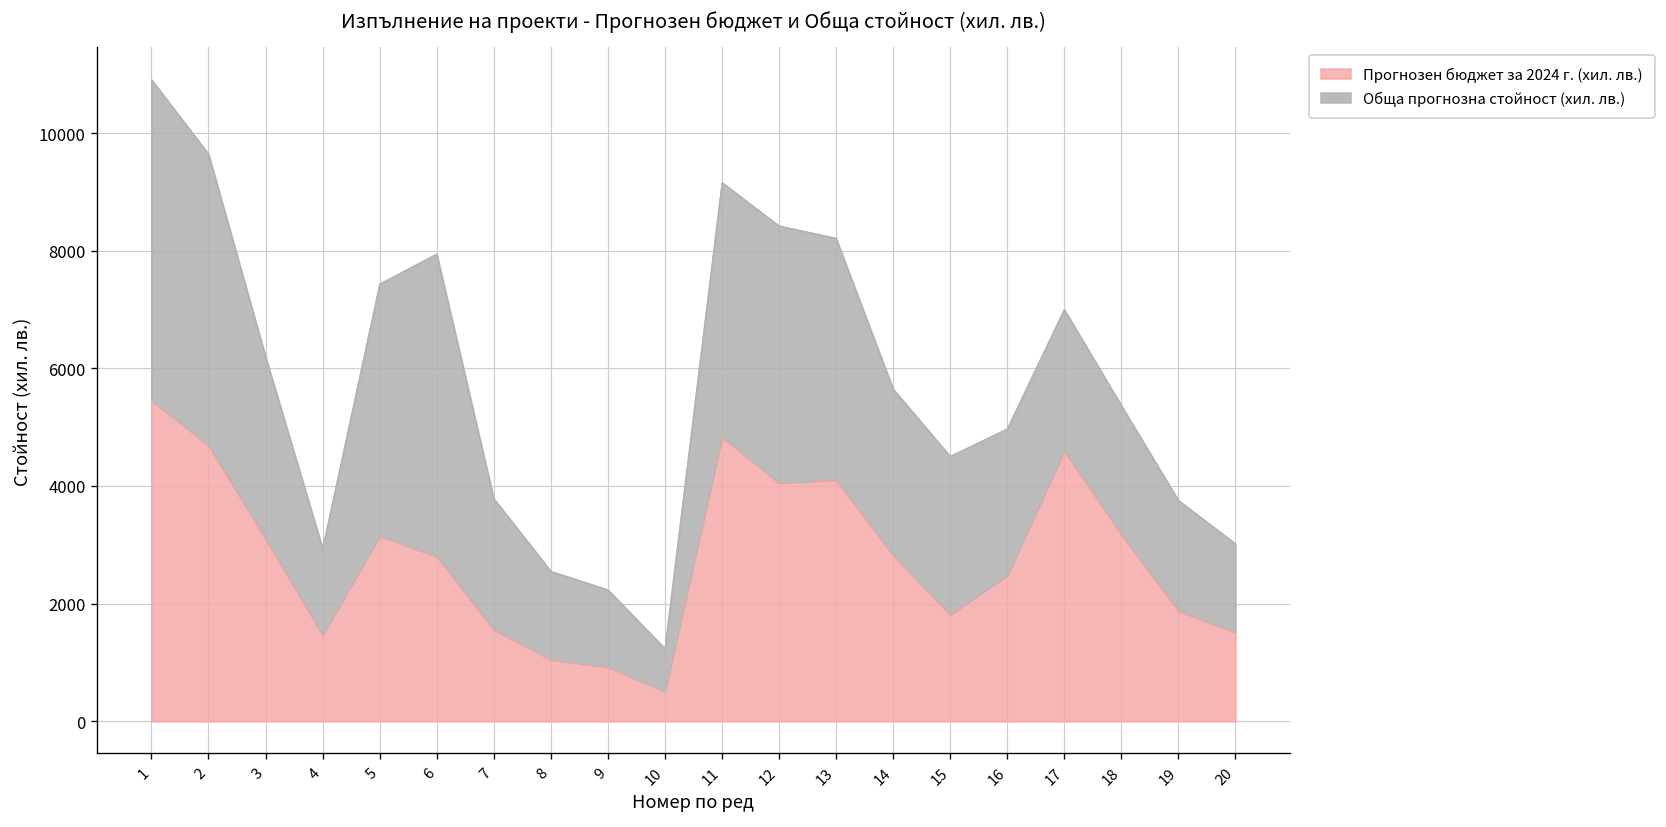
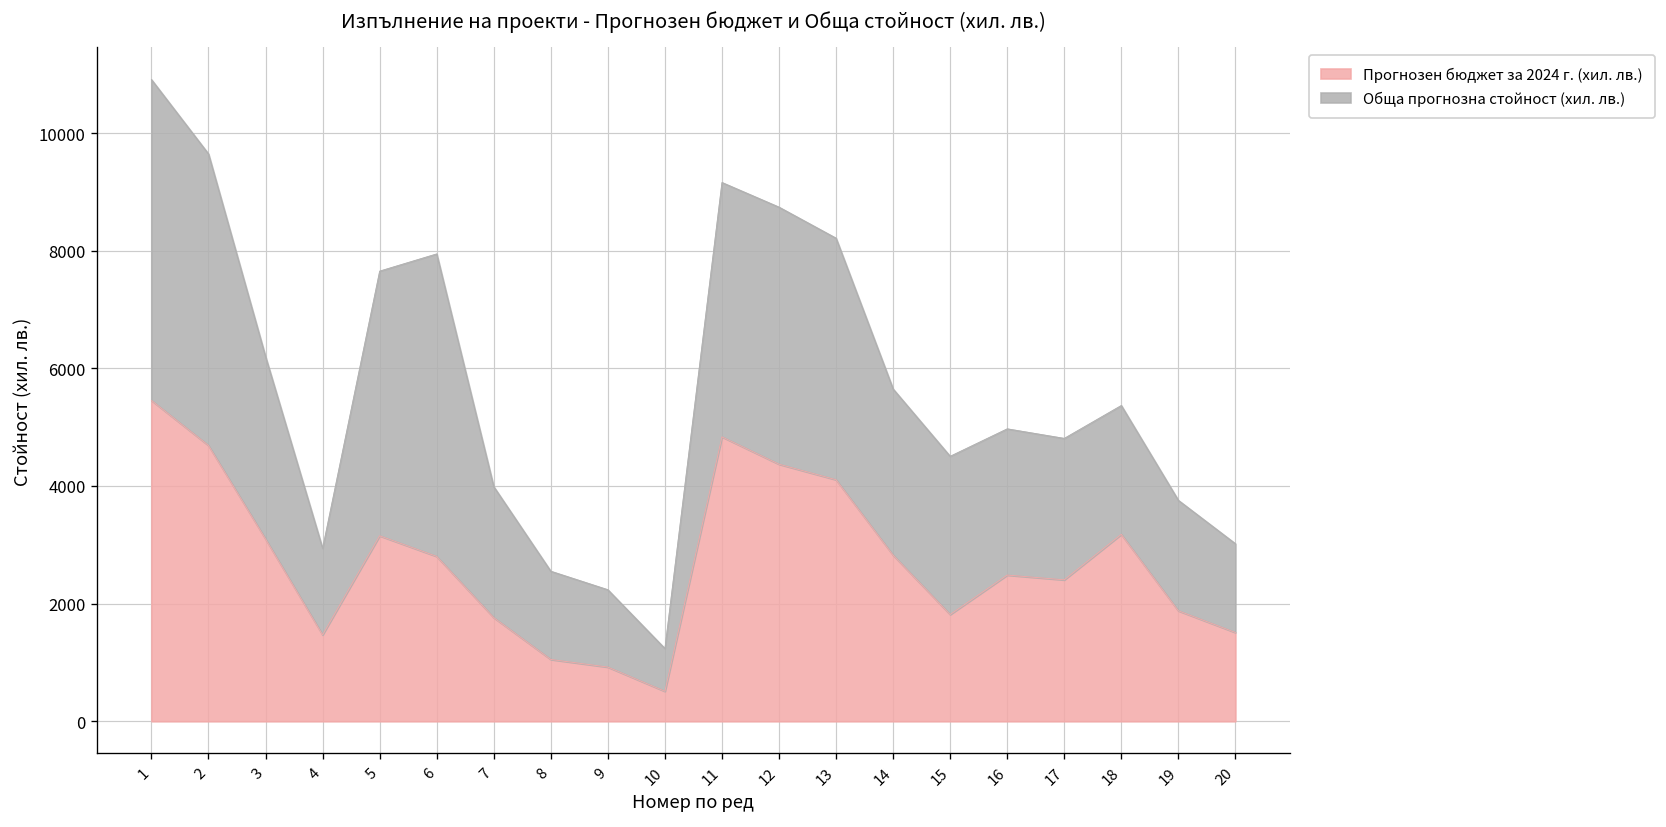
  {
    "Прогнозен бюджет за 2024 г. (хил. лв.)": {
      "1": 5500,
      "2": 4700,
      "3": 3100,
      "4": 1500,
      "5": 3200,
      "6": 2800,
-     "7": 1600,
+     "7": 1800,
      "8": 1100,
      "9": 900,
      "10": 500,
      "11": 4800,
-     "12": 4100,
+     "12": 4400,
      "13": 4100,
      "14": 2800,
      "15": 1800,
      "16": 2500,
-     "17": 4600,
+     "17": 2400,
      "18": 3200,
      "19": 1900,
      "20": 1500
    },
    "Обща прогнозна стойност (хил. лв.)": {
      "1": 5500,
      "2": 5000,
      "3": 3100,
      "4": 1500,
-     "5": 4300,
+     "5": 4500,
      "6": 5100,
      "7": 2200,
      "8": 1500,
      "9": 1300,
      "10": 700,
      "11": 4300,
      "12": 4400,
      "13": 4100,
      "14": 2800,
      "15": 2700,
      "16": 2500,
      "17": 2400,
      "18": 2200,
      "19": 1900,
      "20": 1500
    }
  }
